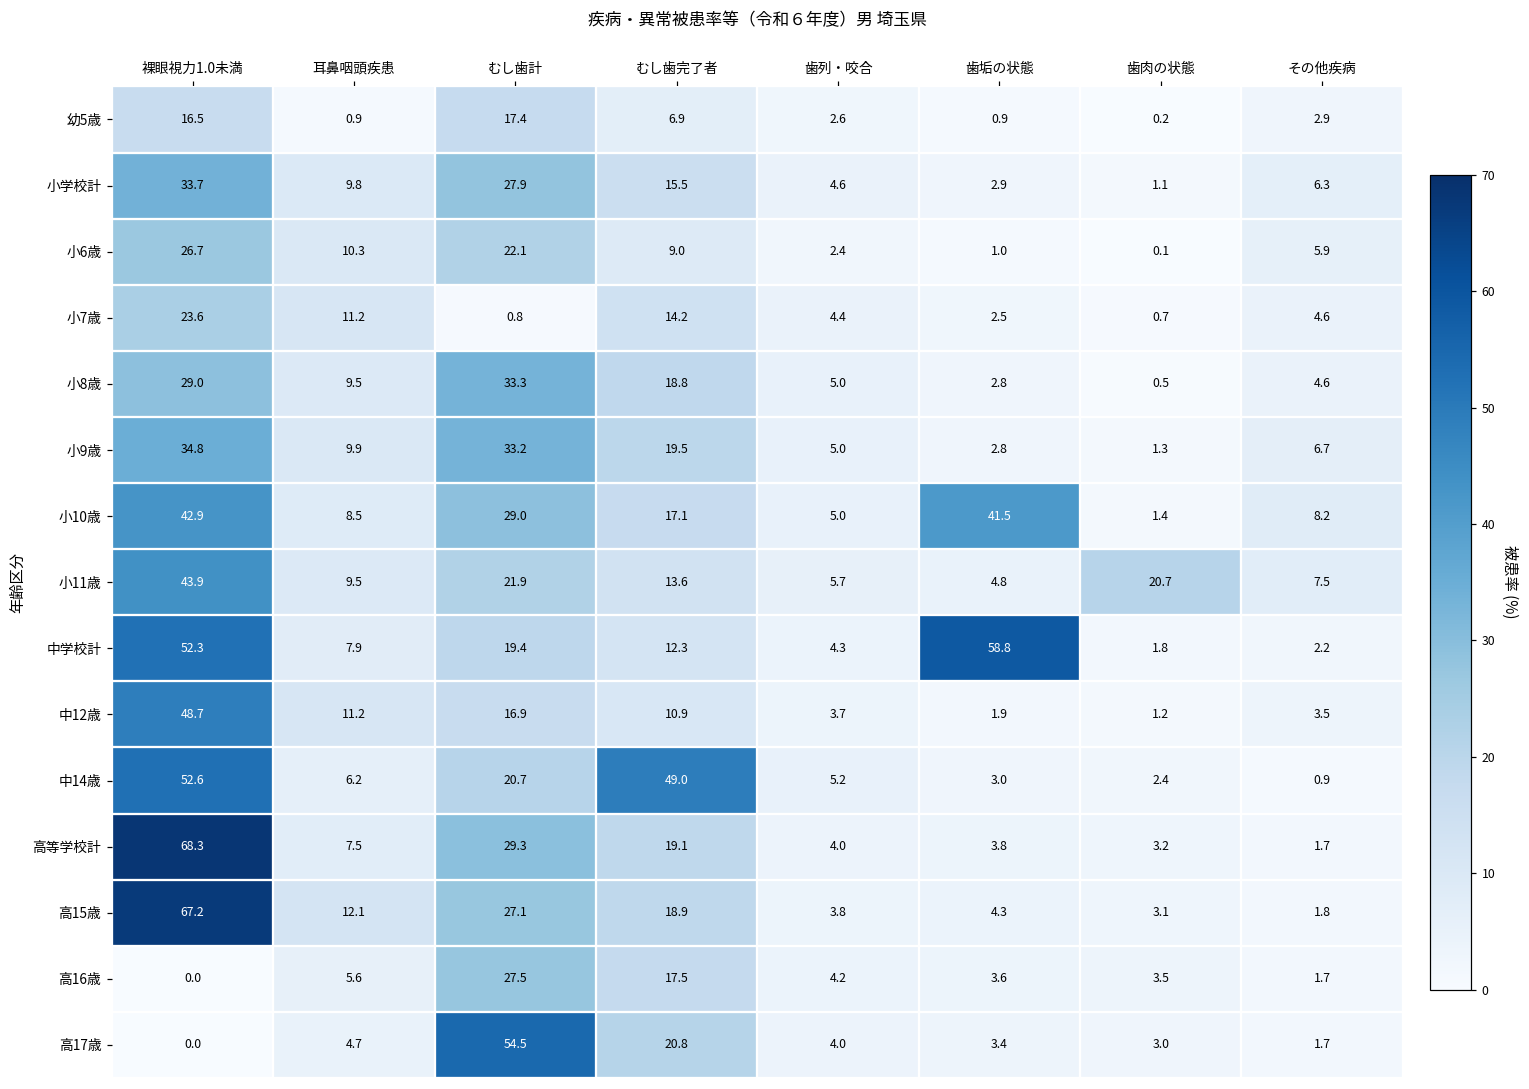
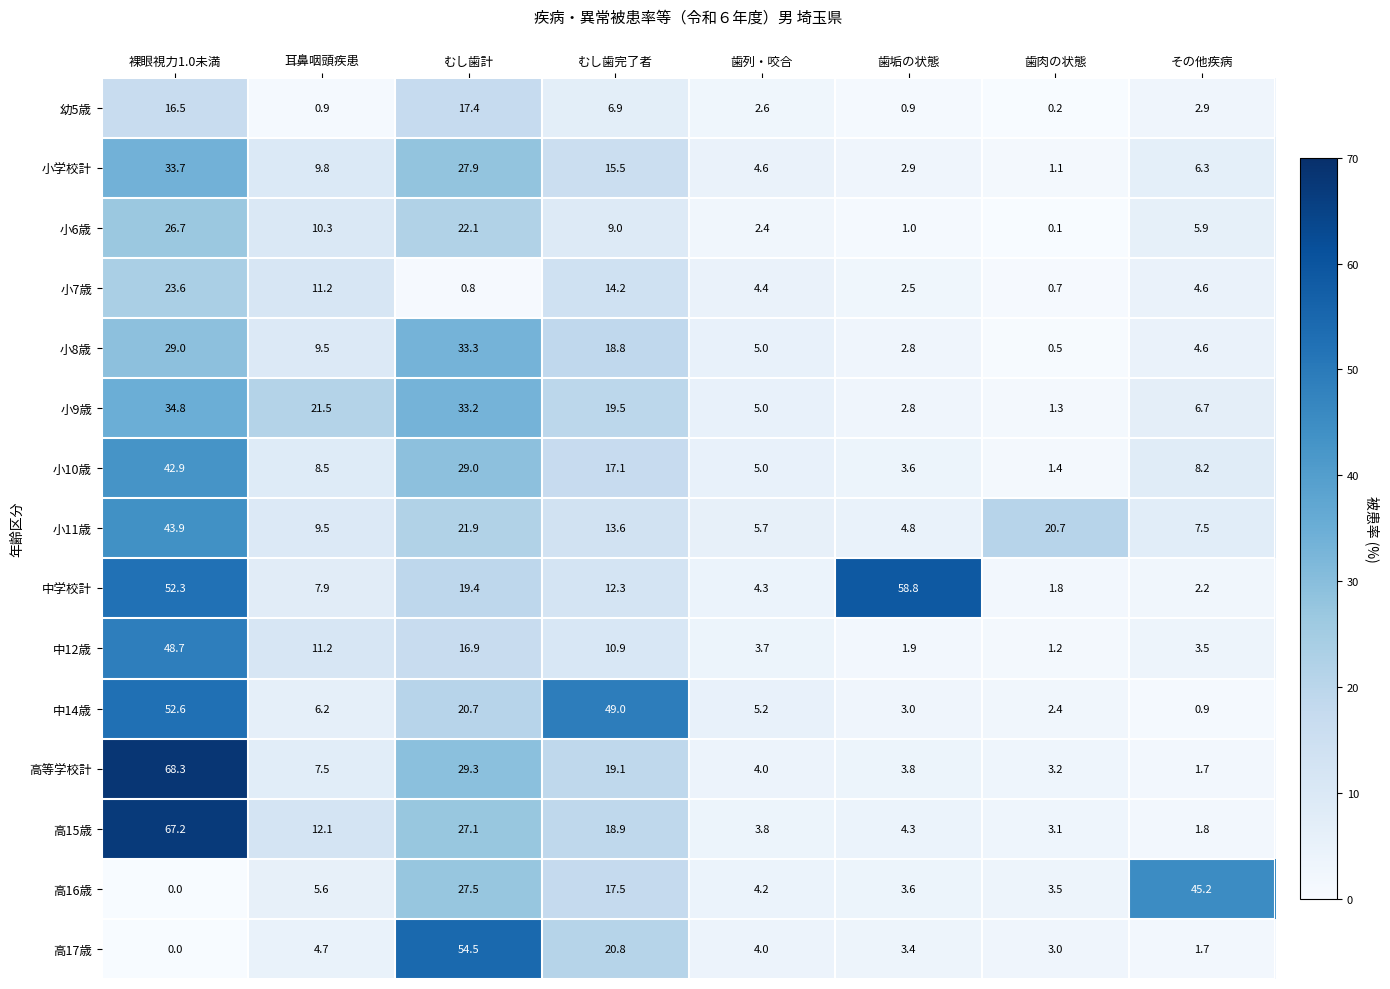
  {
    "幼5歳": {
      "裸眼視力1.0未満": 16.5,
      "耳鼻咽頭疾患": 0.9,
      "むし歯計": 17.4,
      "むし歯完了者": 6.9,
      "歯列・咬合": 2.6,
      "歯垢の状態": 0.9,
      "歯肉の状態": 0.2,
      "その他疾病": 2.9
    },
    "小学校計": {
      "裸眼視力1.0未満": 33.7,
      "耳鼻咽頭疾患": 9.8,
      "むし歯計": 27.9,
      "むし歯完了者": 15.5,
      "歯列・咬合": 4.6,
      "歯垢の状態": 2.9,
      "歯肉の状態": 1.1,
      "その他疾病": 6.3
    },
    "小6歳": {
      "裸眼視力1.0未満": 26.7,
      "耳鼻咽頭疾患": 10.3,
      "むし歯計": 22.1,
      "むし歯完了者": 9.0,
      "歯列・咬合": 2.4,
      "歯垢の状態": 1.0,
      "歯肉の状態": 0.1,
      "その他疾病": 5.9
    },
    "小7歳": {
      "裸眼視力1.0未満": 23.6,
      "耳鼻咽頭疾患": 11.2,
      "むし歯計": 0.8,
      "むし歯完了者": 14.2,
      "歯列・咬合": 4.4,
      "歯垢の状態": 2.5,
      "歯肉の状態": 0.7,
      "その他疾病": 4.6
    },
    "小8歳": {
      "裸眼視力1.0未満": 29.0,
      "耳鼻咽頭疾患": 9.5,
      "むし歯計": 33.3,
      "むし歯完了者": 18.8,
      "歯列・咬合": 5.0,
      "歯垢の状態": 2.8,
      "歯肉の状態": 0.5,
      "その他疾病": 4.6
    },
    "小9歳": {
      "裸眼視力1.0未満": 34.8,
-     "耳鼻咽頭疾患": 9.9,
+     "耳鼻咽頭疾患": 21.5,
      "むし歯計": 33.2,
      "むし歯完了者": 19.5,
      "歯列・咬合": 5.0,
      "歯垢の状態": 2.8,
      "歯肉の状態": 1.3,
      "その他疾病": 6.7
    },
    "小10歳": {
      "裸眼視力1.0未満": 42.9,
      "耳鼻咽頭疾患": 8.5,
      "むし歯計": 29.0,
      "むし歯完了者": 17.1,
      "歯列・咬合": 5.0,
-     "歯垢の状態": 41.5,
+     "歯垢の状態": 3.6,
      "歯肉の状態": 1.4,
      "その他疾病": 8.2
    },
    "小11歳": {
      "裸眼視力1.0未満": 43.9,
      "耳鼻咽頭疾患": 9.5,
      "むし歯計": 21.9,
      "むし歯完了者": 13.6,
      "歯列・咬合": 5.7,
      "歯垢の状態": 4.8,
      "歯肉の状態": 20.7,
      "その他疾病": 7.5
    },
    "中学校計": {
      "裸眼視力1.0未満": 52.3,
      "耳鼻咽頭疾患": 7.9,
      "むし歯計": 19.4,
      "むし歯完了者": 12.3,
      "歯列・咬合": 4.3,
      "歯垢の状態": 58.8,
      "歯肉の状態": 1.8,
      "その他疾病": 2.2
    },
    "中12歳": {
      "裸眼視力1.0未満": 48.7,
      "耳鼻咽頭疾患": 11.2,
      "むし歯計": 16.9,
      "むし歯完了者": 10.9,
      "歯列・咬合": 3.7,
      "歯垢の状態": 1.9,
      "歯肉の状態": 1.2,
      "その他疾病": 3.5
    },
    "中14歳": {
      "裸眼視力1.0未満": 52.6,
      "耳鼻咽頭疾患": 6.2,
      "むし歯計": 20.7,
      "むし歯完了者": 49.0,
      "歯列・咬合": 5.2,
      "歯垢の状態": 3.0,
      "歯肉の状態": 2.4,
      "その他疾病": 0.9
    },
    "高等学校計": {
      "裸眼視力1.0未満": 68.3,
      "耳鼻咽頭疾患": 7.5,
      "むし歯計": 29.3,
      "むし歯完了者": 19.1,
      "歯列・咬合": 4.0,
      "歯垢の状態": 3.8,
      "歯肉の状態": 3.2,
      "その他疾病": 1.7
    },
    "高15歳": {
      "裸眼視力1.0未満": 67.2,
      "耳鼻咽頭疾患": 12.1,
      "むし歯計": 27.1,
      "むし歯完了者": 18.9,
      "歯列・咬合": 3.8,
      "歯垢の状態": 4.3,
      "歯肉の状態": 3.1,
      "その他疾病": 1.8
    },
    "高16歳": {
      "裸眼視力1.0未満": 0.0,
      "耳鼻咽頭疾患": 5.6,
      "むし歯計": 27.5,
      "むし歯完了者": 17.5,
      "歯列・咬合": 4.2,
      "歯垢の状態": 3.6,
      "歯肉の状態": 3.5,
-     "その他疾病": 1.7
+     "その他疾病": 45.2
    },
    "高17歳": {
      "裸眼視力1.0未満": 0.0,
      "耳鼻咽頭疾患": 4.7,
      "むし歯計": 54.5,
      "むし歯完了者": 20.8,
      "歯列・咬合": 4.0,
      "歯垢の状態": 3.4,
      "歯肉の状態": 3.0,
      "その他疾病": 1.7
    }
  }
